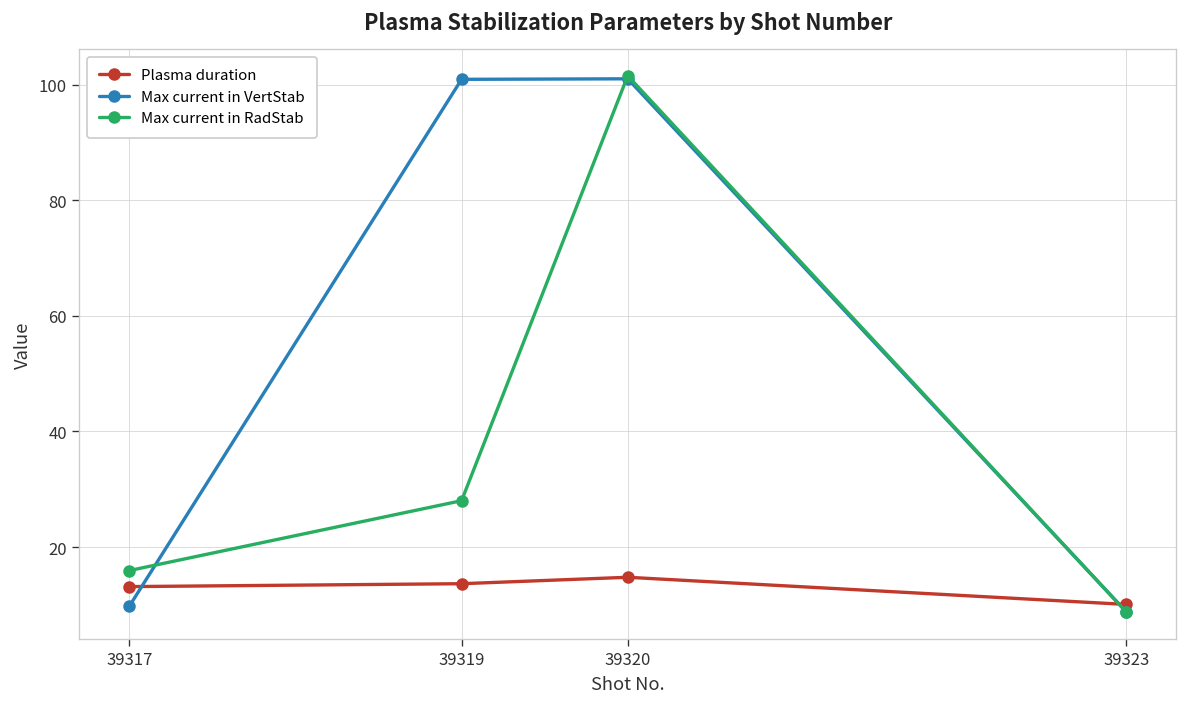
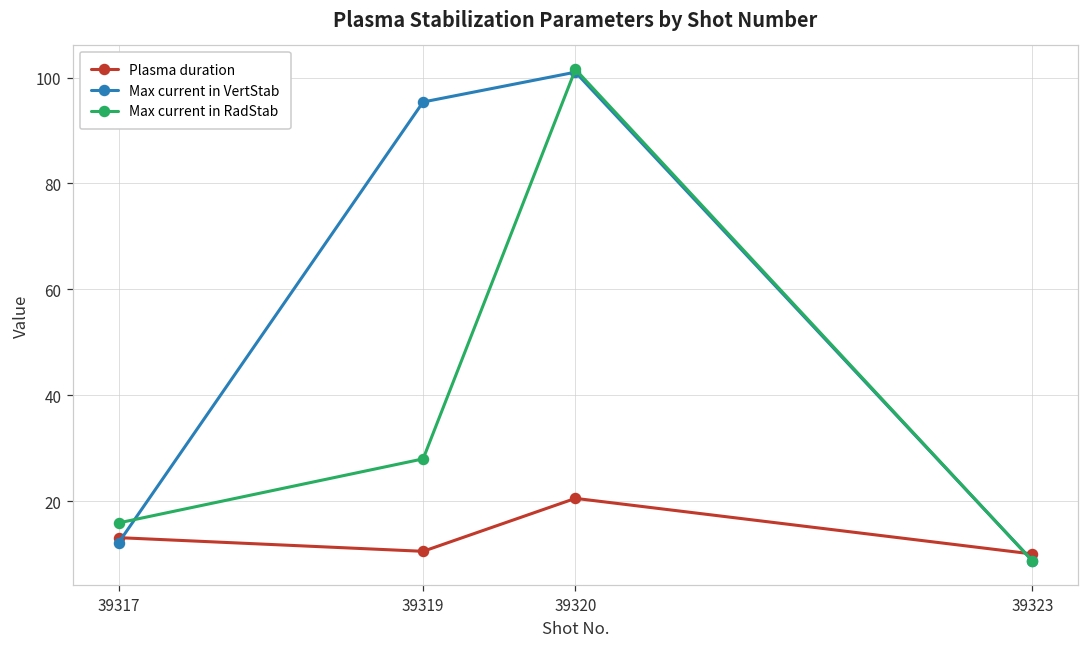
  {
    "Plasma duration": {
      "39317": 13,
-     "39319": 14,
-     "39320": 15,
+     "39319": 11,
+     "39320": 21,
      "39323": 10
    },
    "Max current in VertStab": {
-     "39317": 10,
-     "39319": 101
+     "39317": 12,
+     "39319": 95
    },
    "Max current in RadStab": {
      "39317": 16,
      "39319": 28
    }
  }
